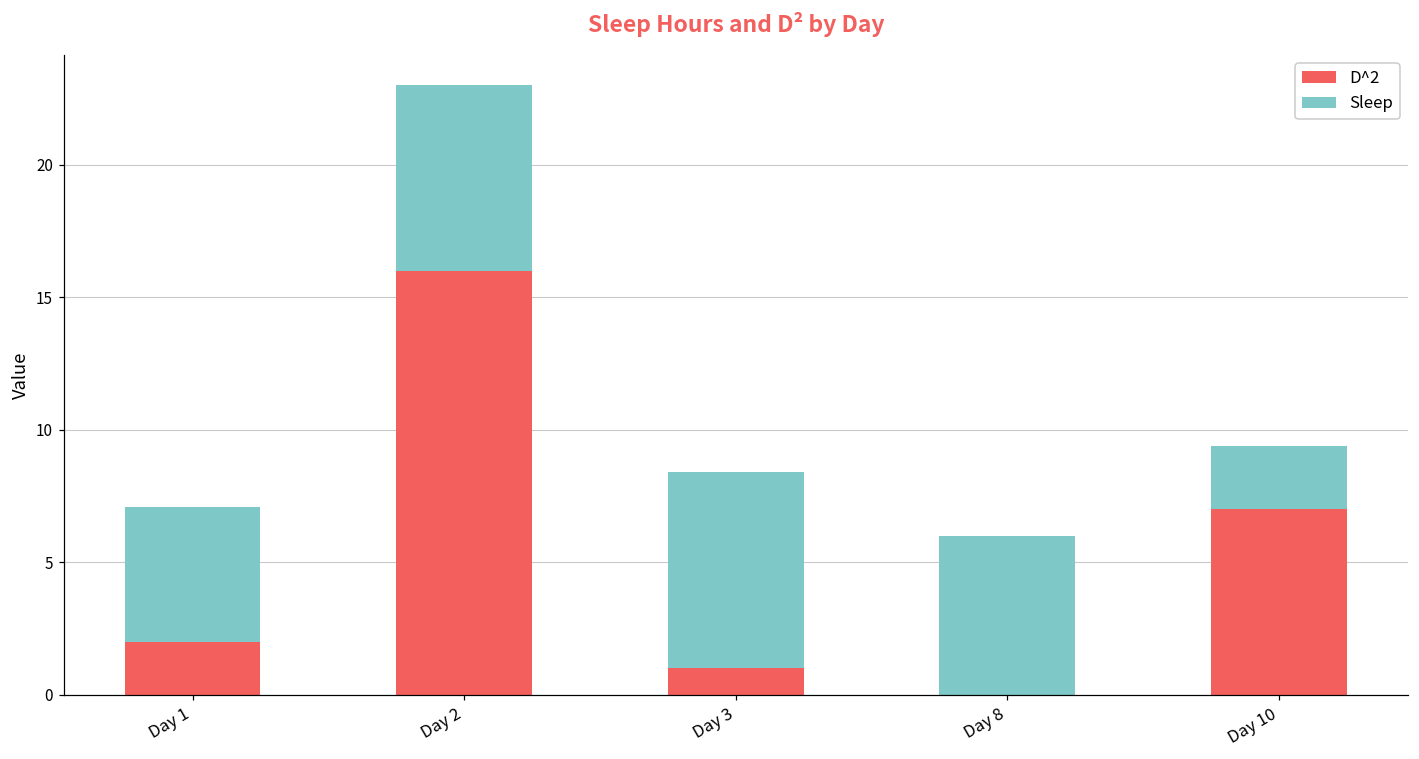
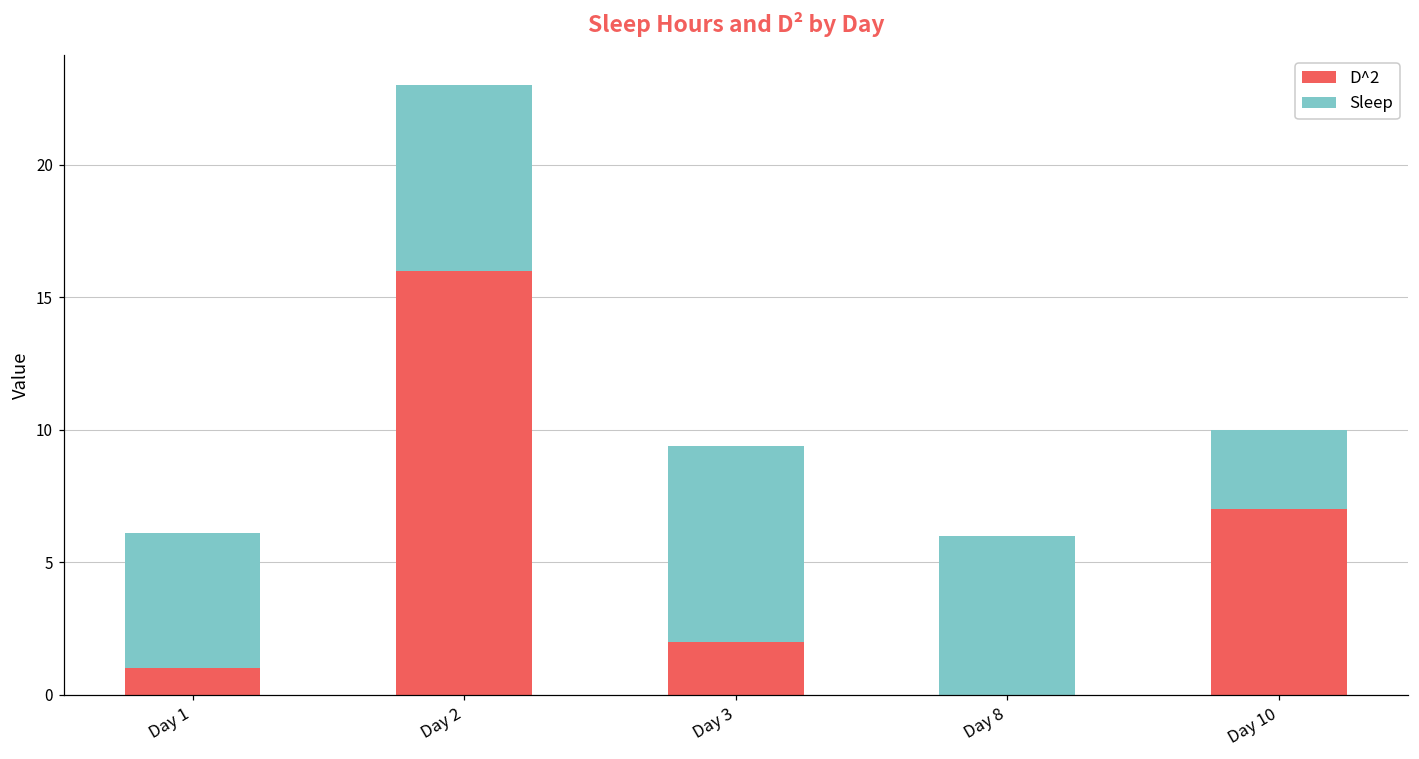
  {
    "D^2": {
-     "Day 1": 2,
+     "Day 1": 1,
      "Day 2": 16,
-     "Day 3": 1,
+     "Day 3": 2,
      "Day 8": 0,
      "Day 10": 7
    },
    "Sleep": {
      "Day 1": 5.1,
      "Day 2": 7.0,
      "Day 3": 7.4,
      "Day 8": 6.0,
-     "Day 10": 2.4
+     "Day 10": 3.0
    }
  }
